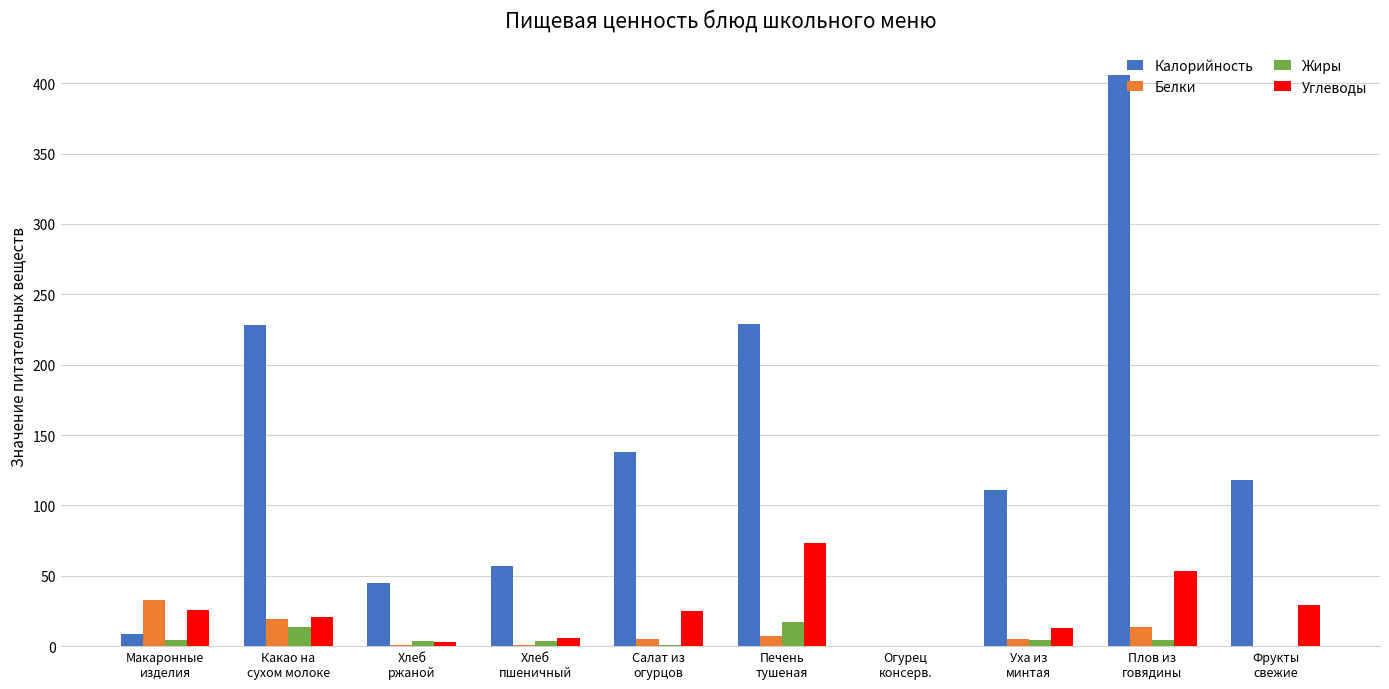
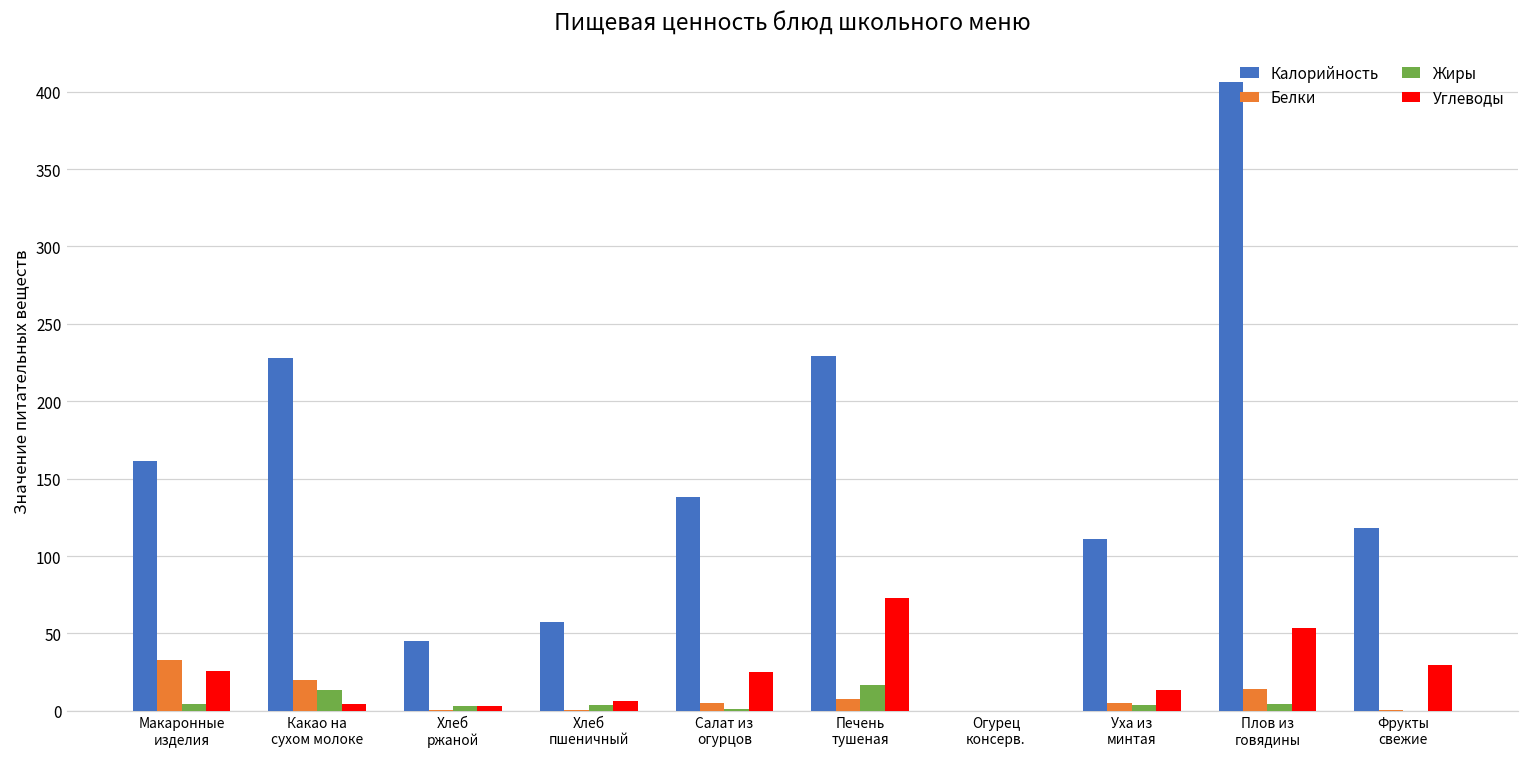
  {
    "Калорийность": {
-     "Макаронные изделия": 9,
+     "Макаронные изделия": 161,
      "Какао на сухом молоке": 228,
      "Хлеб ржаной": 45,
      "Хлеб пшеничный": 57,
      "Салат из огурцов": 138,
      "Печень тушеная": 229,
      "Огурец консерв.": 0,
      "Уха из минтая": 111,
      "Плов из говядины": 406,
      "Фрукты свежие": 118
    },
    "Белки": {
      "Макаронные изделия": 33,
      "Какао на сухом молоке": 20,
      "Салат из огурцов": 5,
      "Печень тушеная": 8,
      "Огурец консерв.": 0,
      "Уха из минтая": 5,
      "Плов из говядины": 14
    },
    "Жиры": {
      "Макаронные изделия": 4,
      "Какао на сухом молоке": 14,
      "Хлеб ржаной": 3,
      "Хлеб пшеничный": 4,
      "Печень тушеная": 17,
      "Огурец консерв.": 0,
      "Уха из минтая": 4,
      "Плов из говядины": 5,
      "Фрукты свежие": 0
    },
    "Углеводы": {
      "Макаронные изделия": 26,
-     "Какао на сухом молоке": 21,
+     "Какао на сухом молоке": 4,
      "Хлеб ржаной": 3,
      "Хлеб пшеничный": 6,
      "Салат из огурцов": 25,
      "Печень тушеная": 73,
      "Огурец консерв.": 0,
      "Уха из минтая": 13,
      "Плов из говядины": 53,
      "Фрукты свежие": 29
    }
  }
